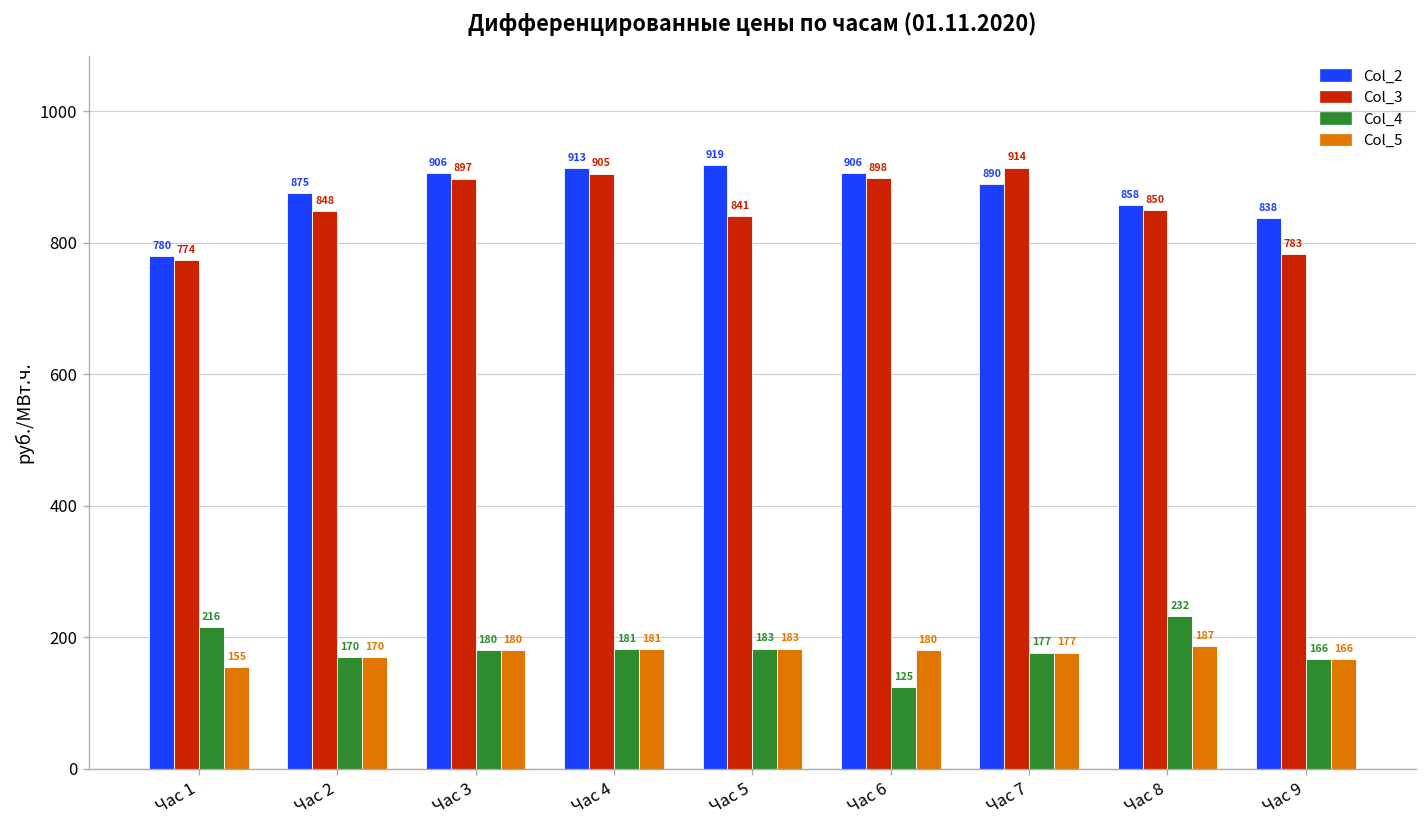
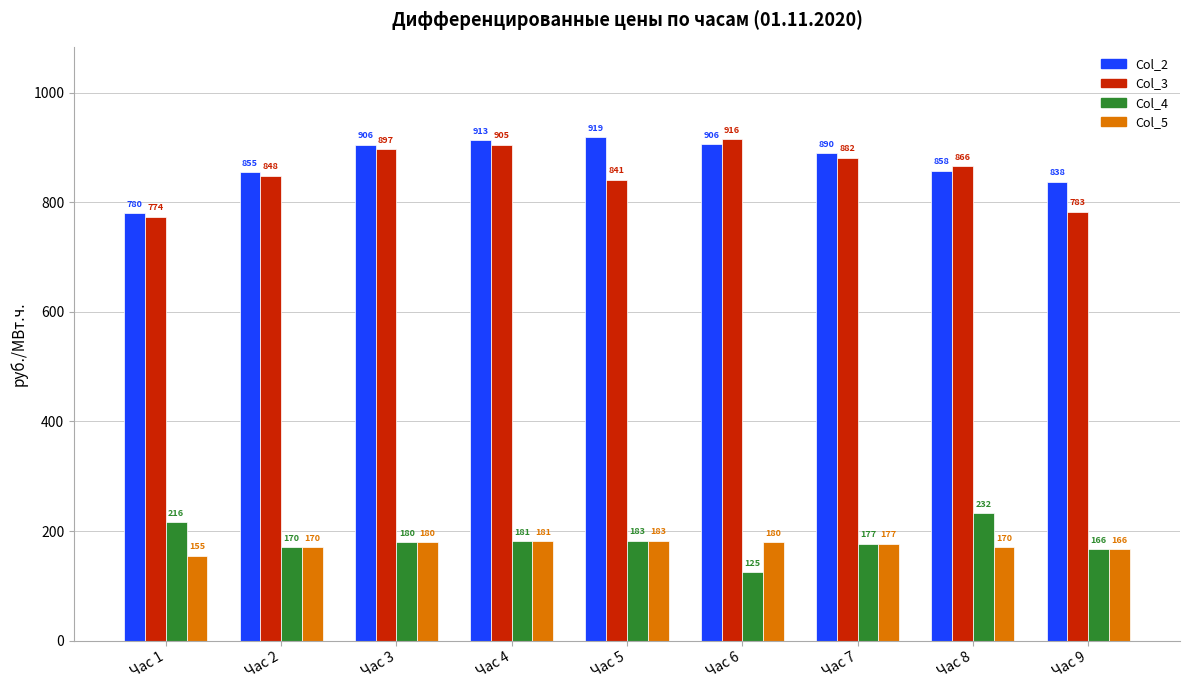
  {
    "Col_2": {
      "Час 1": 780,
-     "Час 2": 875,
+     "Час 2": 855,
      "Час 3": 906,
      "Час 4": 913,
      "Час 5": 919,
      "Час 6": 906,
      "Час 7": 890,
      "Час 8": 858,
      "Час 9": 838
    },
    "Col_3": {
      "Час 1": 774,
      "Час 2": 848,
      "Час 3": 897,
      "Час 4": 905,
      "Час 5": 841,
-     "Час 6": 898,
-     "Час 7": 914,
-     "Час 8": 850,
+     "Час 6": 916,
+     "Час 7": 882,
+     "Час 8": 866,
      "Час 9": 783
    },
    "Col_4": {
      "Час 1": 216,
      "Час 2": 170,
      "Час 3": 180,
      "Час 4": 181,
      "Час 5": 183,
      "Час 6": 125,
      "Час 7": 177,
      "Час 8": 232,
      "Час 9": 166
    },
    "Col_5": {
      "Час 1": 155,
      "Час 2": 170,
      "Час 3": 180,
      "Час 4": 181,
      "Час 5": 183,
      "Час 6": 180,
      "Час 7": 177,
-     "Час 8": 187,
+     "Час 8": 170,
      "Час 9": 166
    }
  }
